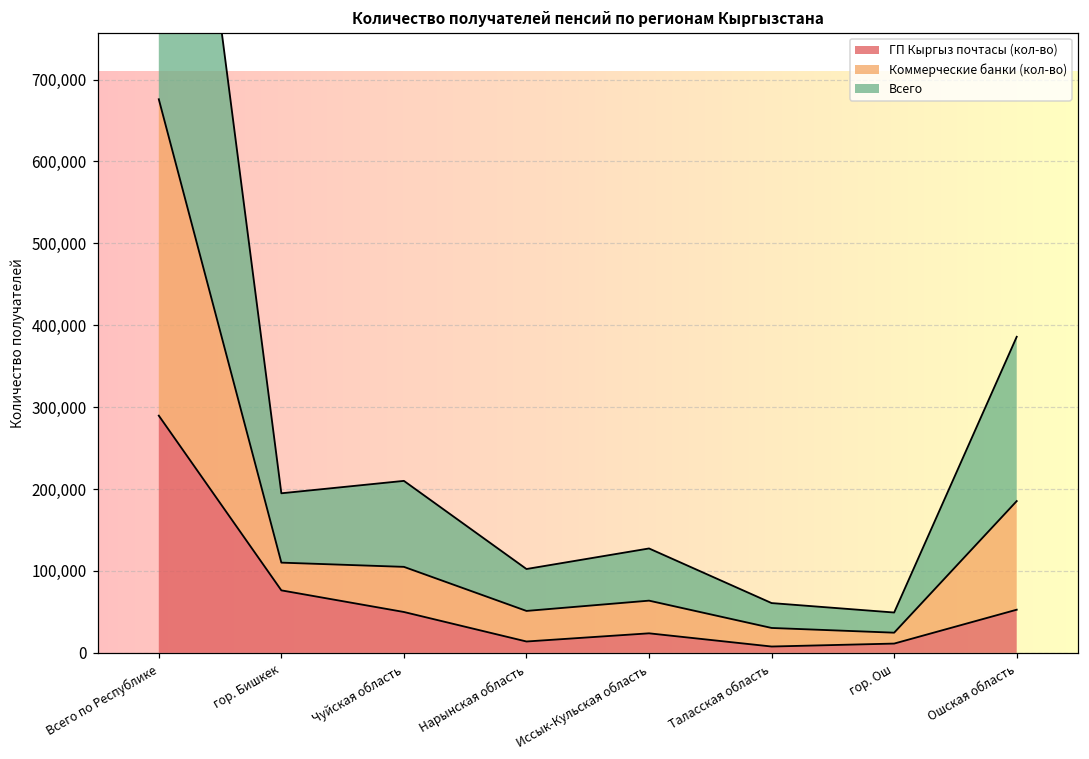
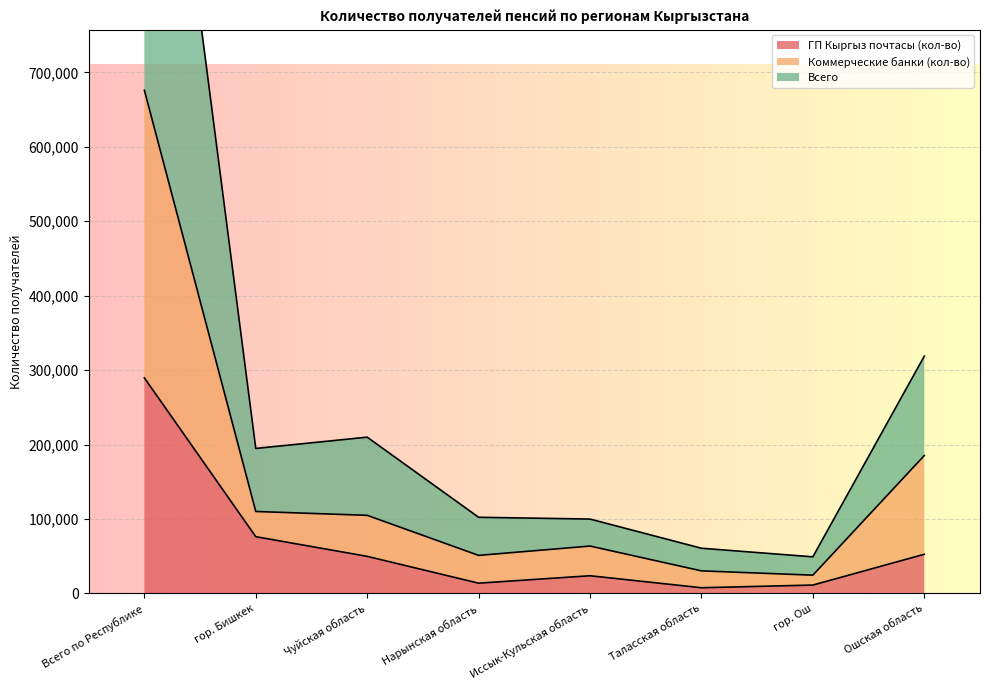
  {
    "ГП Кыргыз почтасы (кол-во)": {
      "Всего по Республике": "290,000",
      "гор. Бишкек": "80,000",
      "Чуйская область": "50,000",
      "Нарынская область": "10,000",
      "Иссык-Кульская область": "20,000",
      "Таласская область": "10,000",
      "гор. Ош": "10,000",
      "Ошская область": "50,000"
    },
    "Коммерческие банки (кол-во)": {
      "Всего по Республике": "390,000",
      "гор. Бишкек": "30,000",
      "Чуйская область": "60,000",
      "Нарынская область": "40,000",
      "Иссык-Кульская область": "40,000",
      "Таласская область": "20,000",
      "гор. Ош": "10,000",
      "Ошская область": "130,000"
    },
    "Всего": {
      "гор. Бишкек": "80,000",
      "Чуйская область": "100,000",
      "Нарынская область": "50,000",
-     "Иссык-Кульская область": "60,000",
+     "Иссык-Кульская область": "40,000",
      "Таласская область": "30,000",
      "гор. Ош": "20,000",
-     "Ошская область": "200,000"
+     "Ошская область": "130,000"
    }
  }
